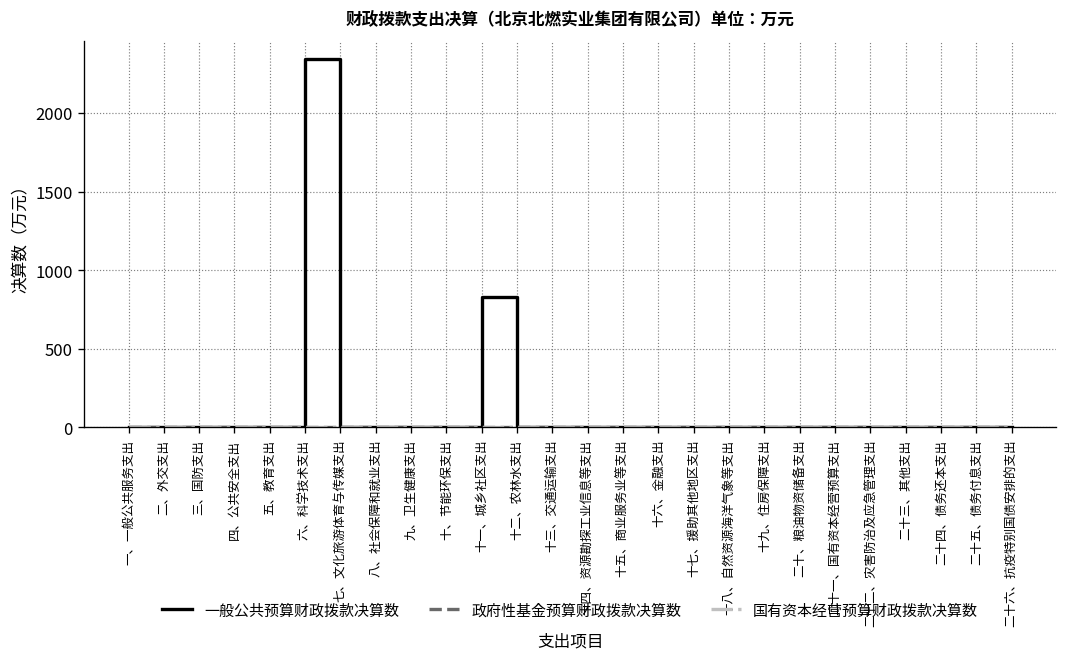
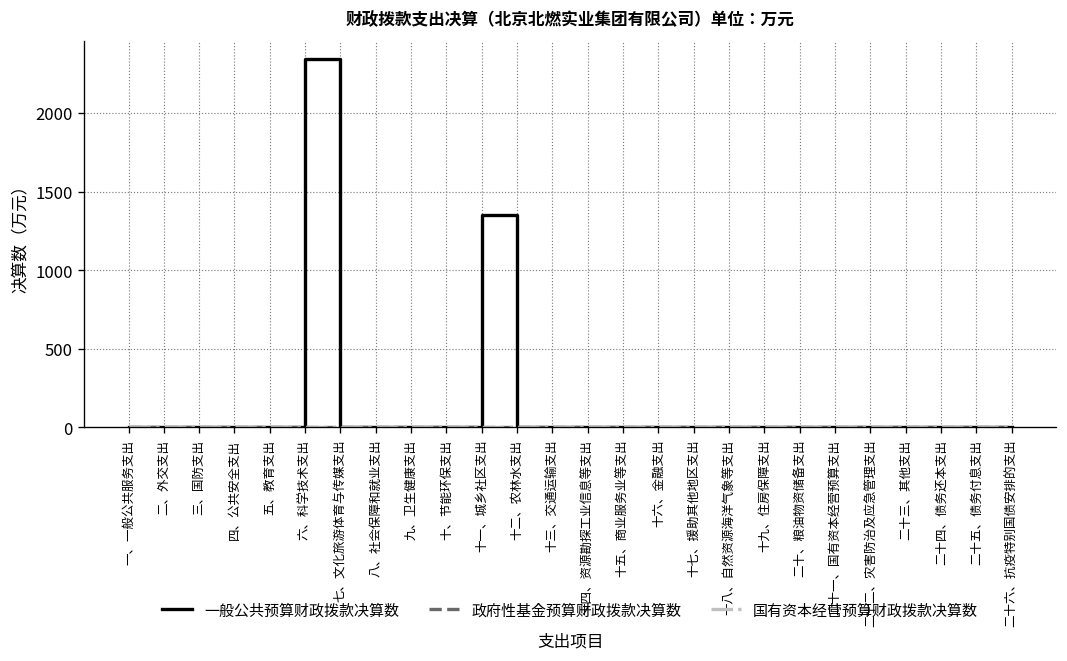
  {
    "一般公共预算财政拨款决算数": {
      "六、科学技术支出": 2340,
-     "十一、城乡社区支出": 830
+     "十一、城乡社区支出": 1350
    },
    "国有资本经营预算财政拨款决算数": {
      "六、科学技术支出": 0,
      "十一、城乡社区支出": 0
    }
  }
